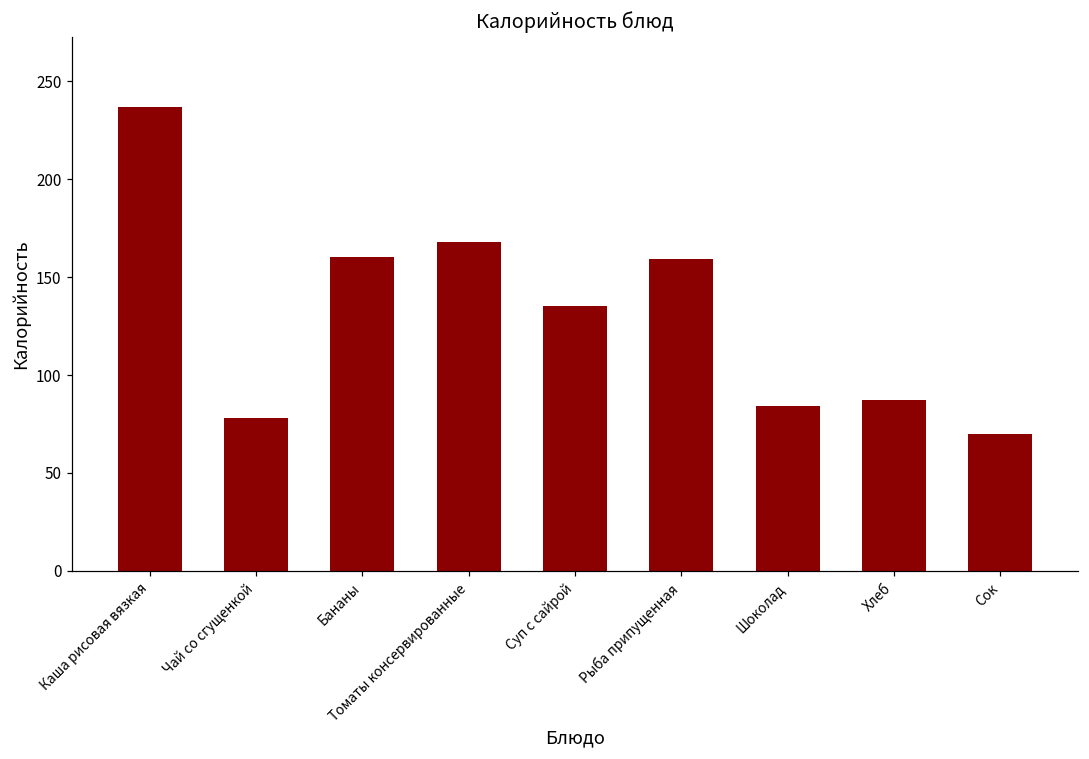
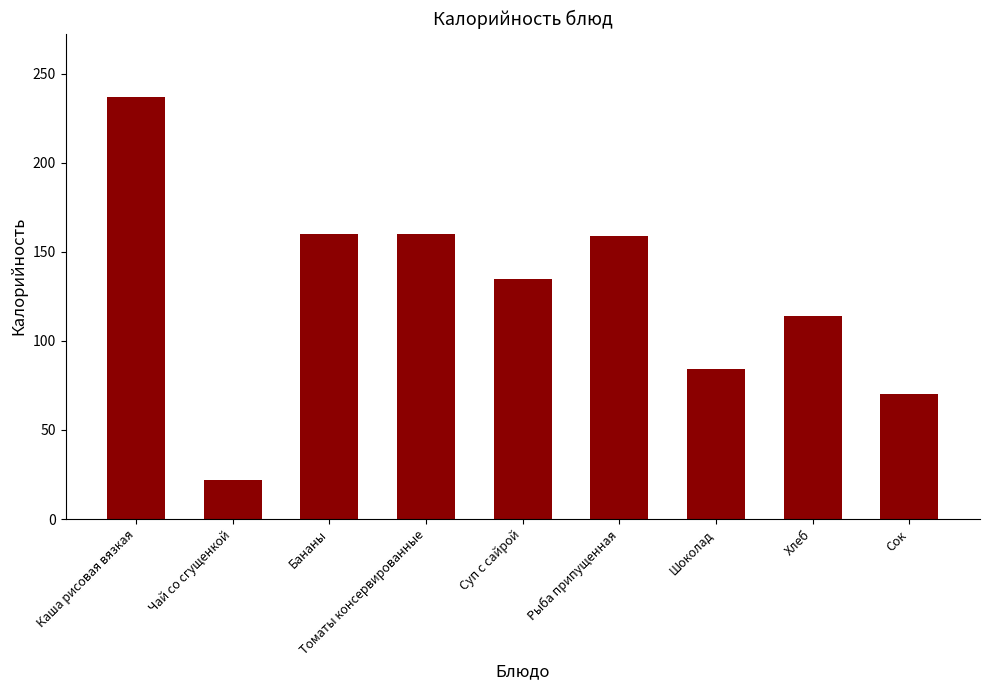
  {
    "Каша рисовая вязкая": 237,
-   "Чай со сгущенкой": 78,
+   "Чай со сгущенкой": 22,
    "Бананы": 160,
-   "Томаты консервированные": 168,
+   "Томаты консервированные": 160,
    "Суп с сайрой": 135,
    "Рыба припущенная": 159,
    "Шоколад": 84,
-   "Хлеб": 87,
+   "Хлеб": 114,
    "Сок": 70
  }
